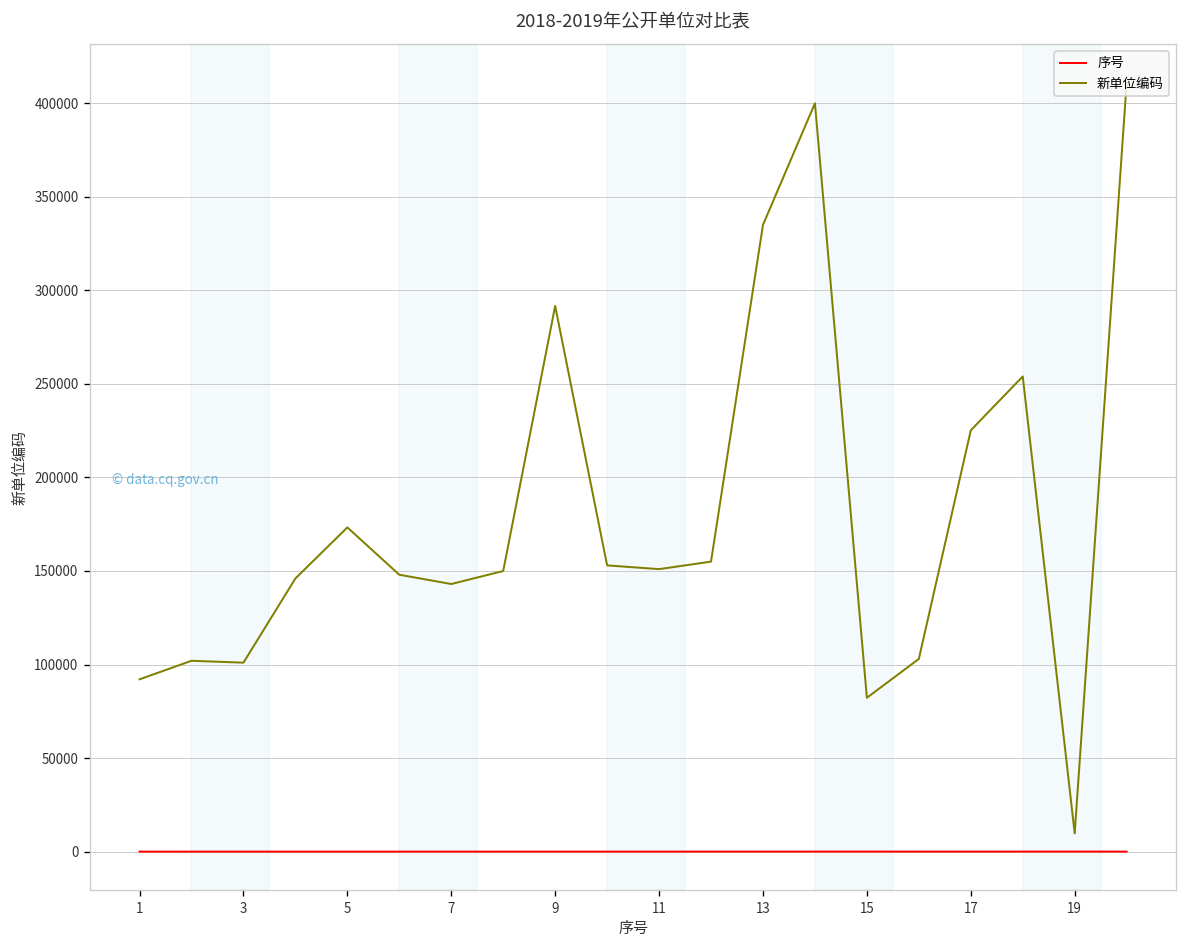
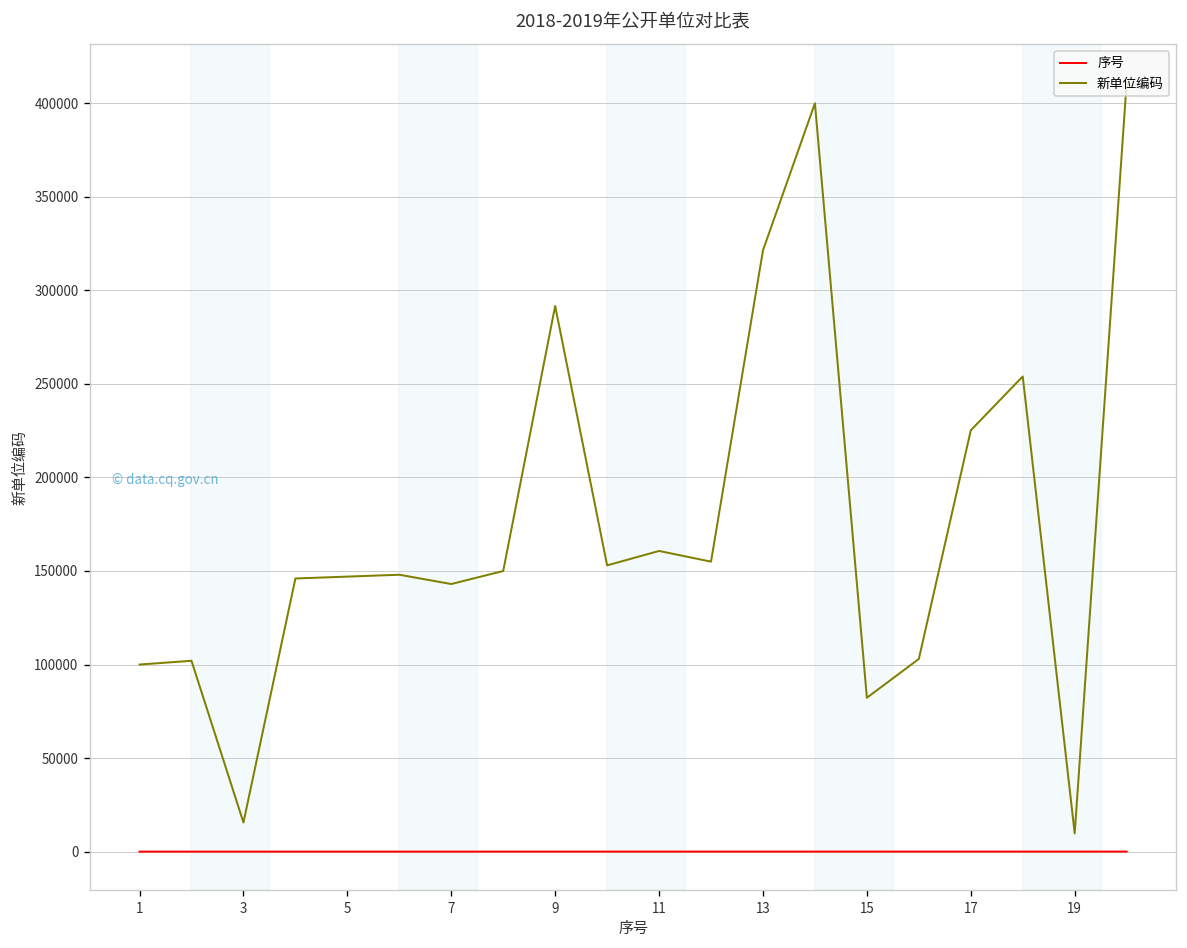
  {
    "序号": {
      "1": 0,
      "3": 0,
      "5": 0,
      "7": 0,
      "9": 0,
      "11": 0,
      "13": 0,
      "15": 0,
      "17": 0,
      "19": 0
    },
    "新单位编码": {
-     "1": 92000,
-     "3": 101000,
-     "5": 173000,
+     "1": 100000,
+     "3": 16000,
+     "5": 147000,
      "7": 143000,
      "9": 292000,
-     "11": 151000,
-     "13": 335000,
+     "11": 161000,
+     "13": 321000,
      "15": 82000,
      "17": 225000,
      "19": 10000
    }
  }
